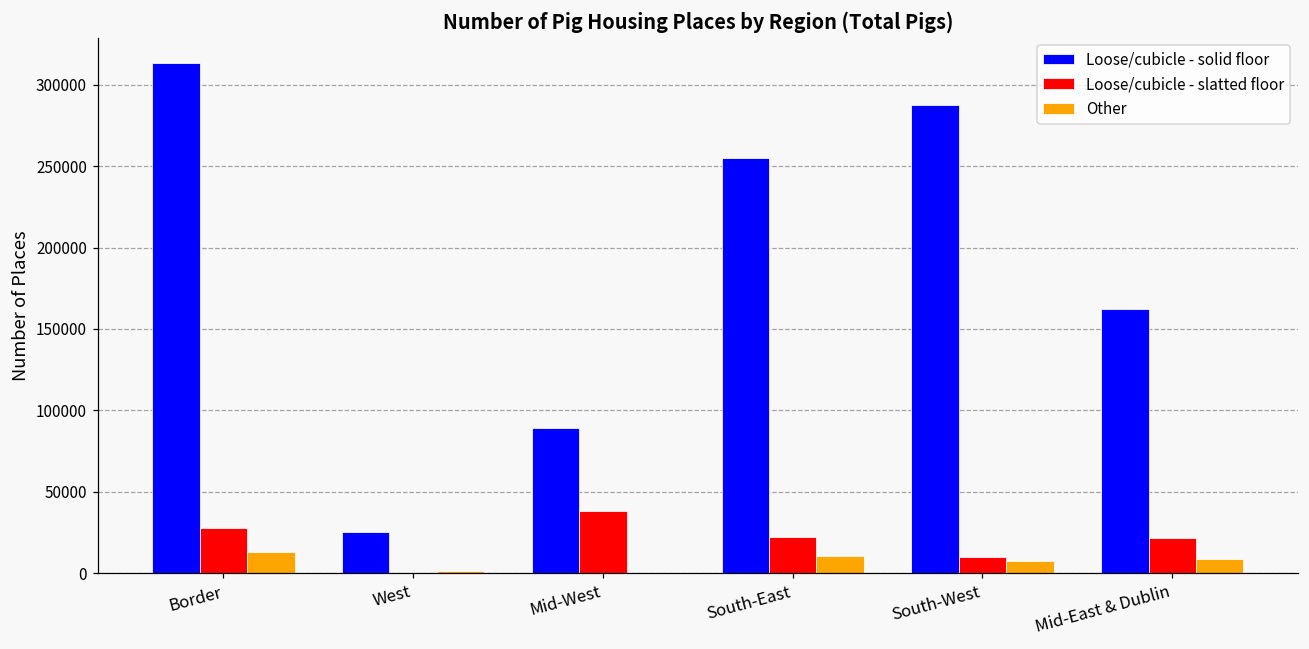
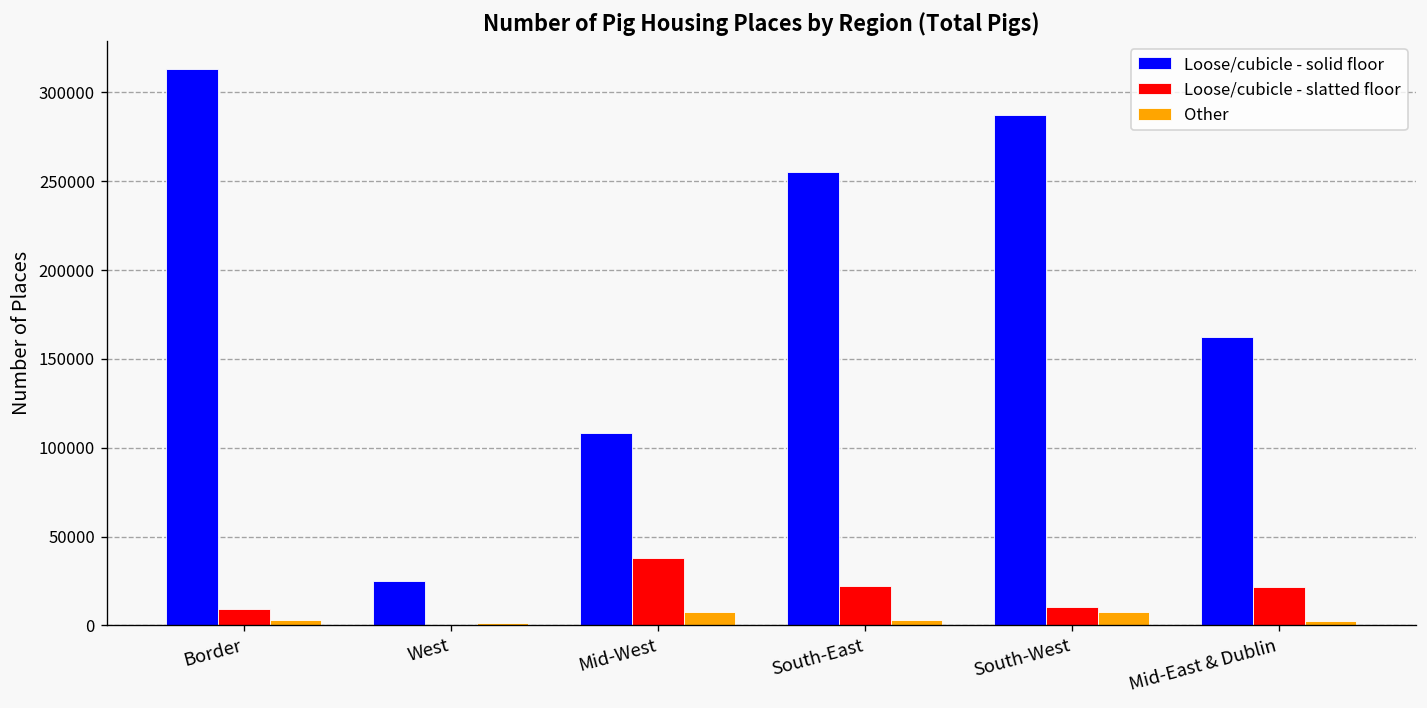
  {
    "Loose/cubicle - solid floor": {
      "Border": 313000,
      "West": 25000,
-     "Mid-West": 89000,
+     "Mid-West": 108000,
      "South-East": 255000,
      "South-West": 287000,
      "Mid-East & Dublin": 162000
    },
    "Loose/cubicle - slatted floor": {
-     "Border": 28000,
+     "Border": 9000,
      "Mid-West": 38000,
      "South-East": 22000,
      "South-West": 10000,
      "Mid-East & Dublin": 22000
    },
    "Other": {
-     "Border": 13000,
-     "Mid-West": 0,
-     "South-East": 11000,
+     "Border": 3000,
+     "Mid-West": 7000,
+     "South-East": 3000,
      "South-West": 8000,
-     "Mid-East & Dublin": 9000
+     "Mid-East & Dublin": 3000
    }
  }
